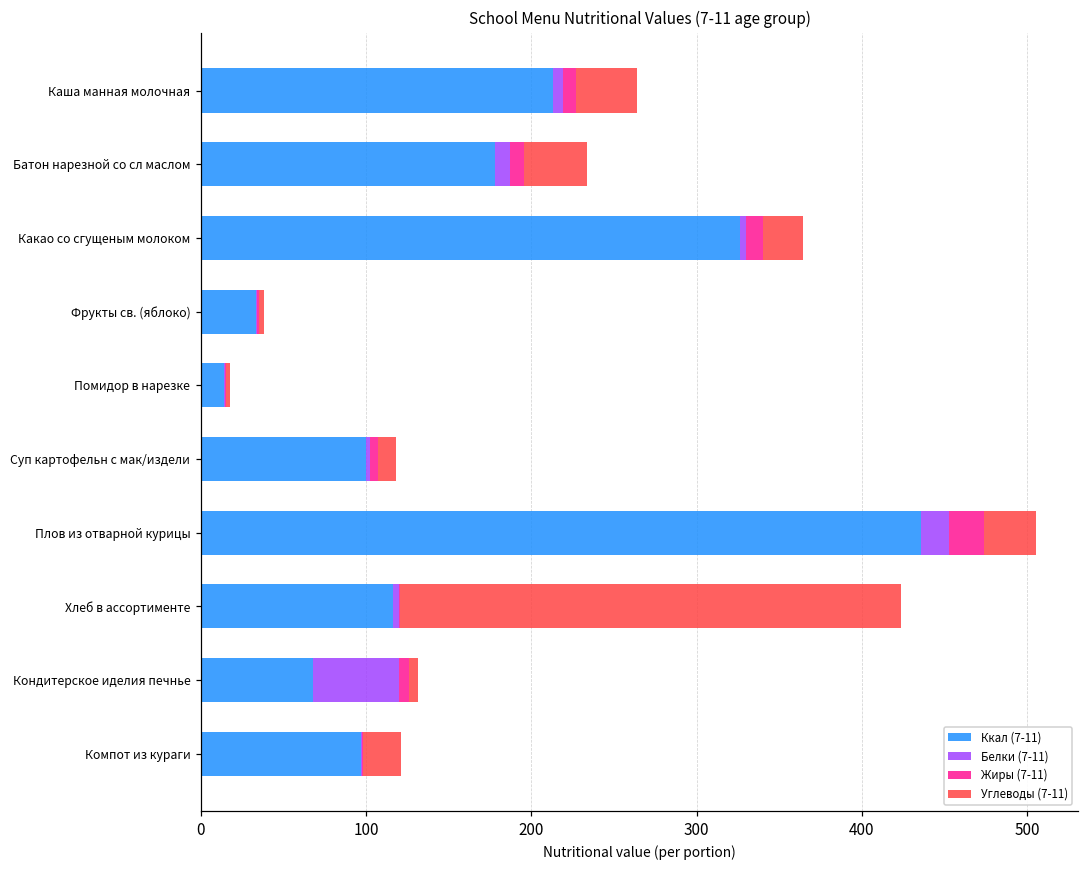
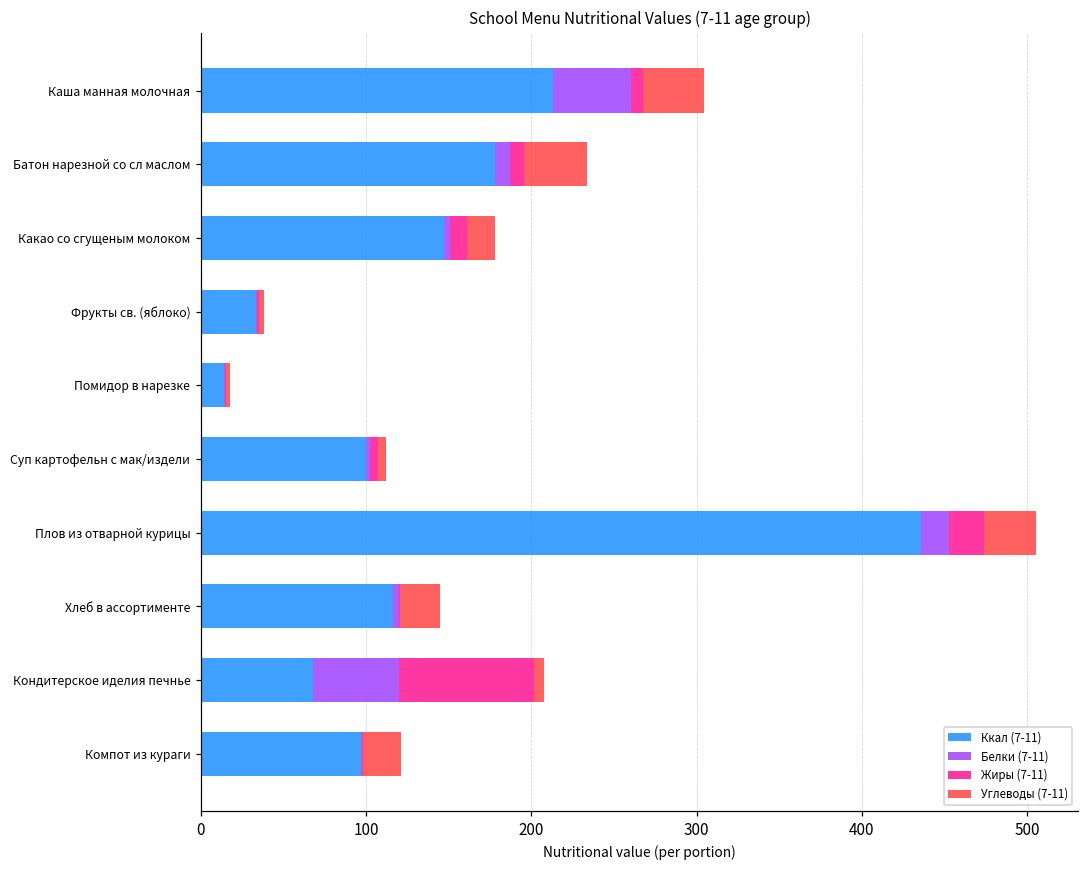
  {
    "Ккал (7-11)": {
      "Каша манная молочная": 213,
      "Батон нарезной со сл маслом": 178,
-     "Какао со сгущеным молоком": 326,
+     "Какао со сгущеным молоком": 147,
      "Фрукты св. (яблоко)": 33,
      "Помидор в нарезке": 14,
      "Суп картофельн с мак/издели": 100,
      "Плов из отварной курицы": 436,
      "Хлеб в ассортименте": 116,
      "Кондитерское иделия печнье": 68,
      "Компот из кураги": 97
    },
    "Белки (7-11)": {
-     "Каша манная молочная": 6,
+     "Каша манная молочная": 47,
      "Батон нарезной со сл маслом": 9,
      "Какао со сгущеным молоком": 4,
      "Суп картофельн с мак/издели": 3,
      "Плов из отварной курицы": 17,
      "Хлеб в ассортименте": 4,
      "Кондитерское иделия печнье": 52
    },
    "Жиры (7-11)": {
      "Каша манная молочная": 8,
      "Батон нарезной со сл маслом": 8,
      "Какао со сгущеным молоком": 11,
      "Суп картофельн с мак/издели": 5,
      "Плов из отварной курицы": 21,
-     "Кондитерское иделия печнье": 6
+     "Кондитерское иделия печнье": 82
    },
    "Углеводы (7-11)": {
      "Каша манная молочная": 37,
      "Батон нарезной со сл маслом": 38,
-     "Какао со сгущеным молоком": 25,
+     "Какао со сгущеным молоком": 17,
      "Фрукты св. (яблоко)": 3,
      "Помидор в нарезке": 3,
-     "Суп картофельн с мак/издели": 11,
+     "Суп картофельн с мак/издели": 5,
      "Плов из отварной курицы": 32,
-     "Хлеб в ассортименте": 303,
+     "Хлеб в ассортименте": 24,
      "Кондитерское иделия печнье": 6,
      "Компот из кураги": 23
    }
  }
